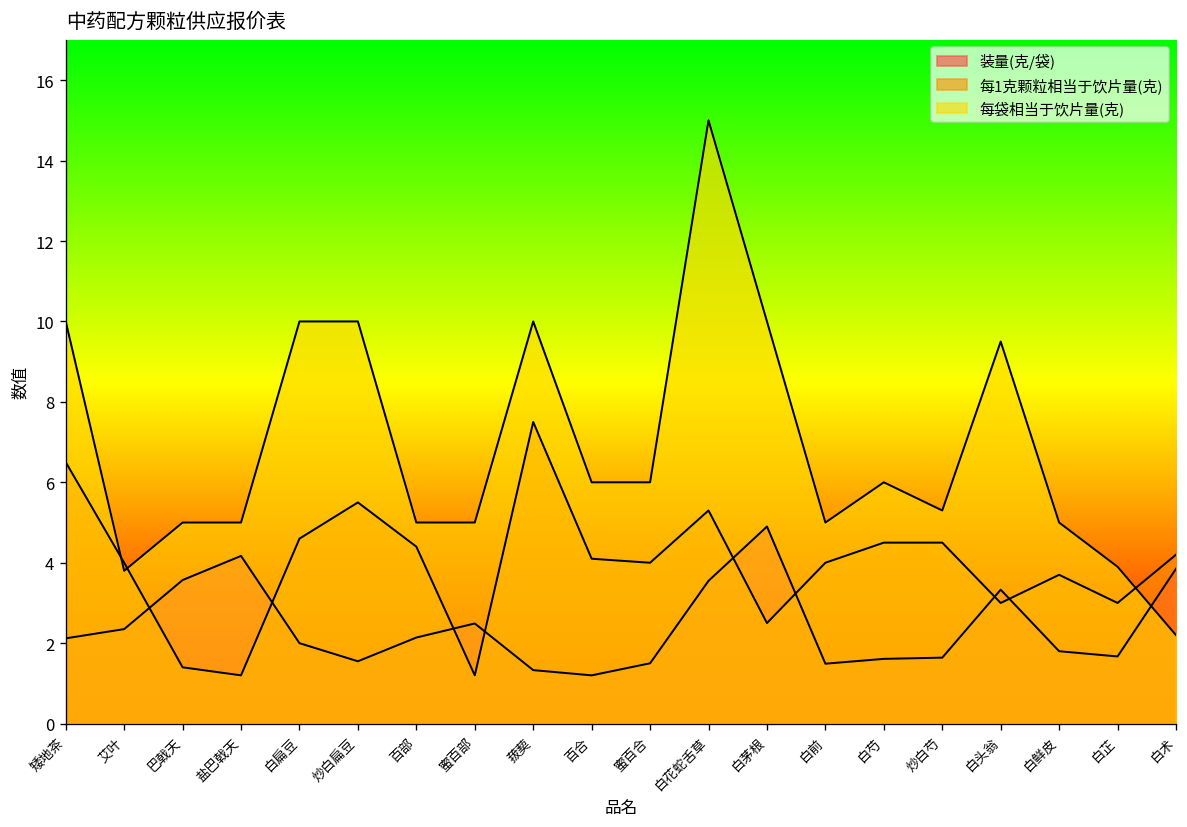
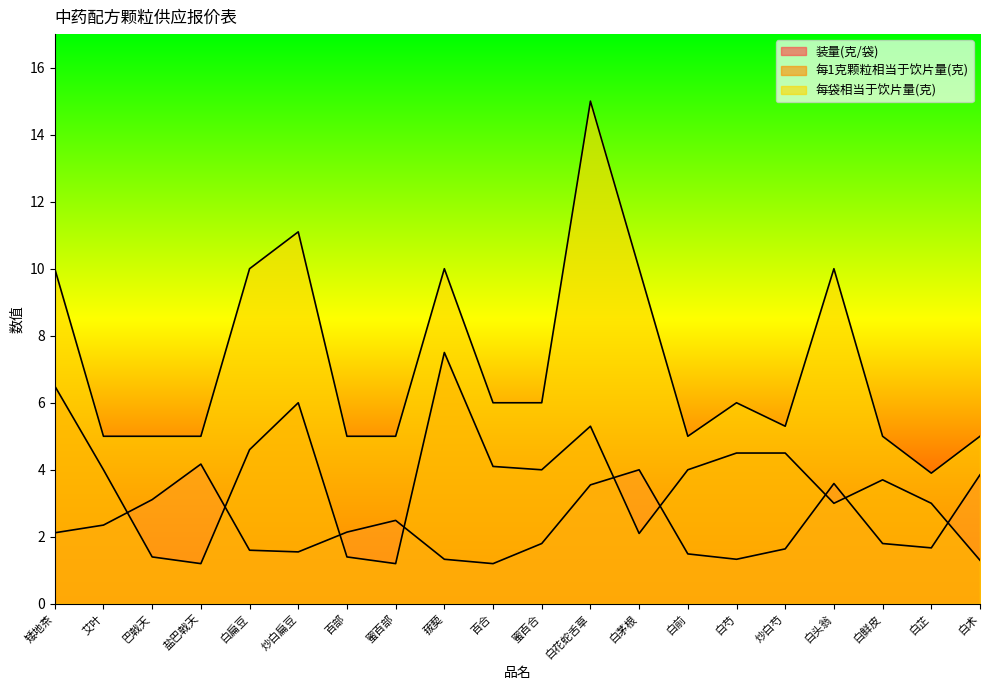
  {
    "装量(克/袋)": {
      "矮地茶": 2.1,
      "艾叶": 2.4,
-     "巴戟天": 3.6,
+     "巴戟天": 3.1,
      "盐巴戟天": 4.2,
-     "白扁豆": 2.0,
+     "白扁豆": 1.6,
      "炒白扁豆": 1.6,
      "百部": 2.1,
      "蜜百部": 2.5,
      "菝葜": 1.3,
      "百合": 1.2,
-     "蜜百合": 1.5,
+     "蜜百合": 1.8,
      "白花蛇舌草": 3.6,
-     "白茅根": 4.9,
+     "白茅根": 4.0,
      "白前": 1.5,
-     "白芍": 1.6,
+     "白芍": 1.3,
      "炒白芍": 1.6,
-     "白头翁": 3.3,
+     "白头翁": 3.6,
      "白鲜皮": 1.8,
      "白芷": 1.7,
      "白术": 3.9
    },
    "每1克颗粒相当于饮片量(克)": {
      "矮地茶": 6.5,
      "艾叶": 4.0,
      "巴戟天": 1.4,
      "盐巴戟天": 1.2,
      "白扁豆": 4.6,
-     "炒白扁豆": 5.5,
-     "百部": 4.4,
+     "炒白扁豆": 6.0,
+     "百部": 1.4,
      "蜜百部": 1.2,
      "菝葜": 7.5,
      "百合": 4.1,
      "蜜百合": 4.0,
      "白花蛇舌草": 5.3,
-     "白茅根": 2.5,
+     "白茅根": 2.1,
      "白前": 4.0,
      "白芍": 4.5,
      "炒白芍": 4.5,
      "白头翁": 3.0,
      "白鲜皮": 3.7,
      "白芷": 3.0,
-     "白术": 4.2
+     "白术": 1.3
    },
    "每袋相当于饮片量(克)": {
      "矮地茶": 10.0,
-     "艾叶": 3.8,
+     "艾叶": 5.0,
      "巴戟天": 5.0,
      "盐巴戟天": 5.0,
      "白扁豆": 10.0,
-     "炒白扁豆": 10.0,
+     "炒白扁豆": 11.1,
      "百部": 5.0,
      "蜜百部": 5.0,
      "菝葜": 10.0,
      "百合": 6.0,
      "蜜百合": 6.0,
      "白花蛇舌草": 15.0,
      "白茅根": 10.0,
      "白前": 5.0,
      "白芍": 6.0,
      "炒白芍": 5.3,
-     "白头翁": 9.5,
+     "白头翁": 10.0,
      "白鲜皮": 5.0,
      "白芷": 3.9,
-     "白术": 2.2
+     "白术": 5.0
    }
  }
